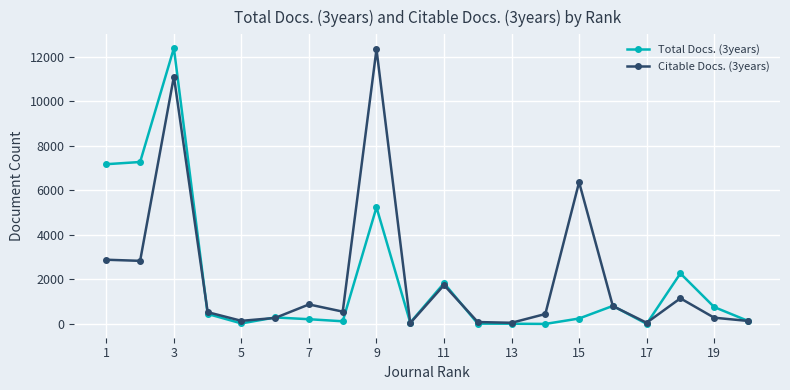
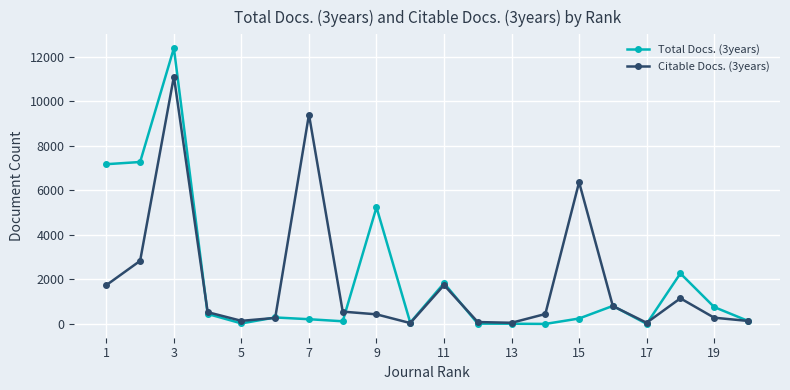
  {
    "Total Docs. (3years)": {
      "1": 7200,
      "3": 12400,
      "5": 0,
      "7": 200,
      "9": 5200,
      "15": 200,
      "19": 800
    },
    "Citable Docs. (3years)": {
-     "1": 2900,
+     "1": 1700,
      "3": 11100,
      "5": 100,
-     "7": 900,
-     "9": 12300,
+     "7": 9400,
+     "9": 400,
      "15": 6400,
      "19": 300
    }
  }
